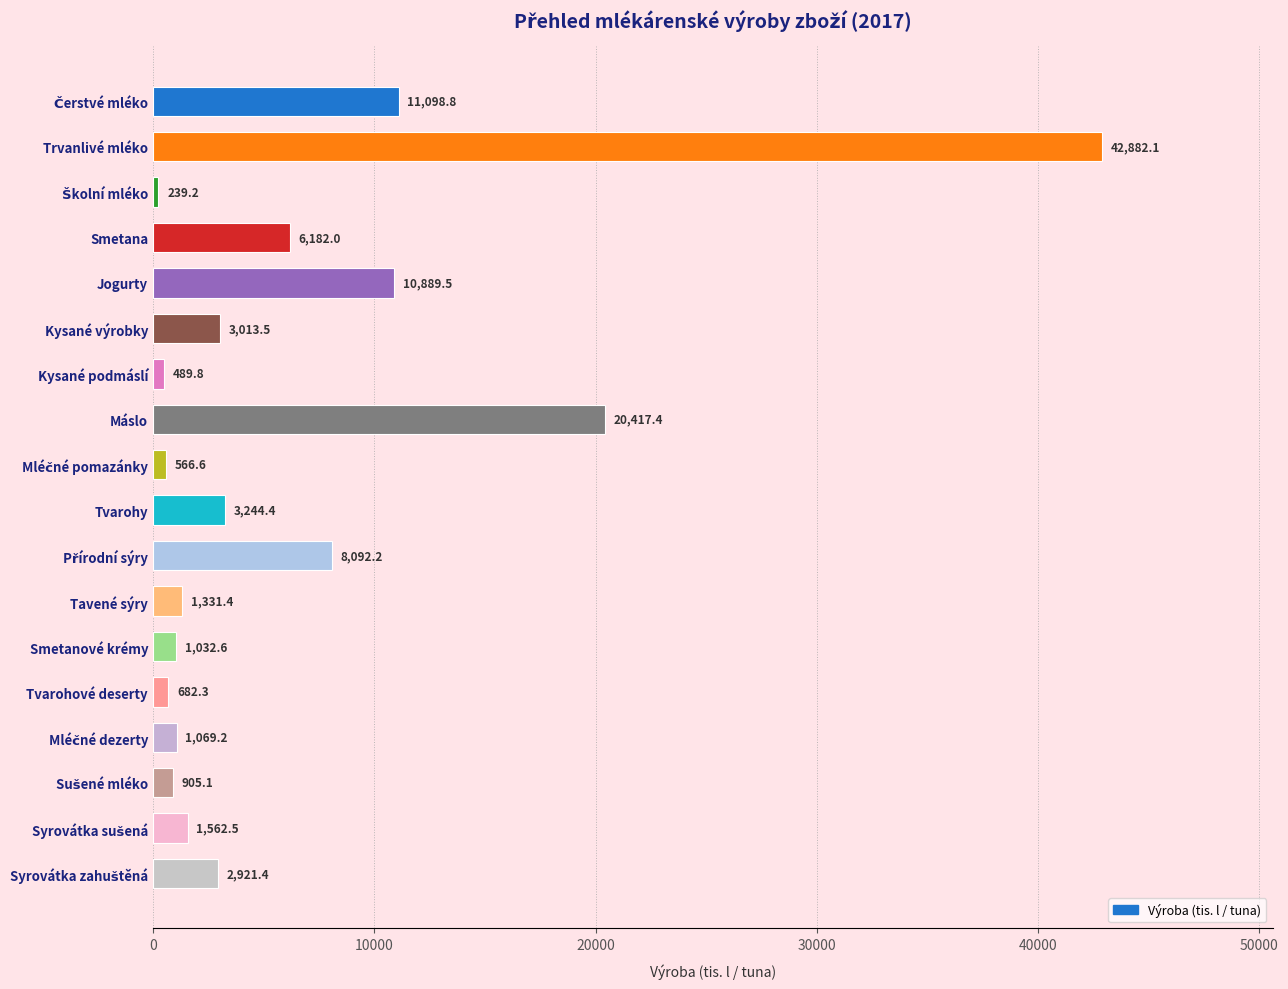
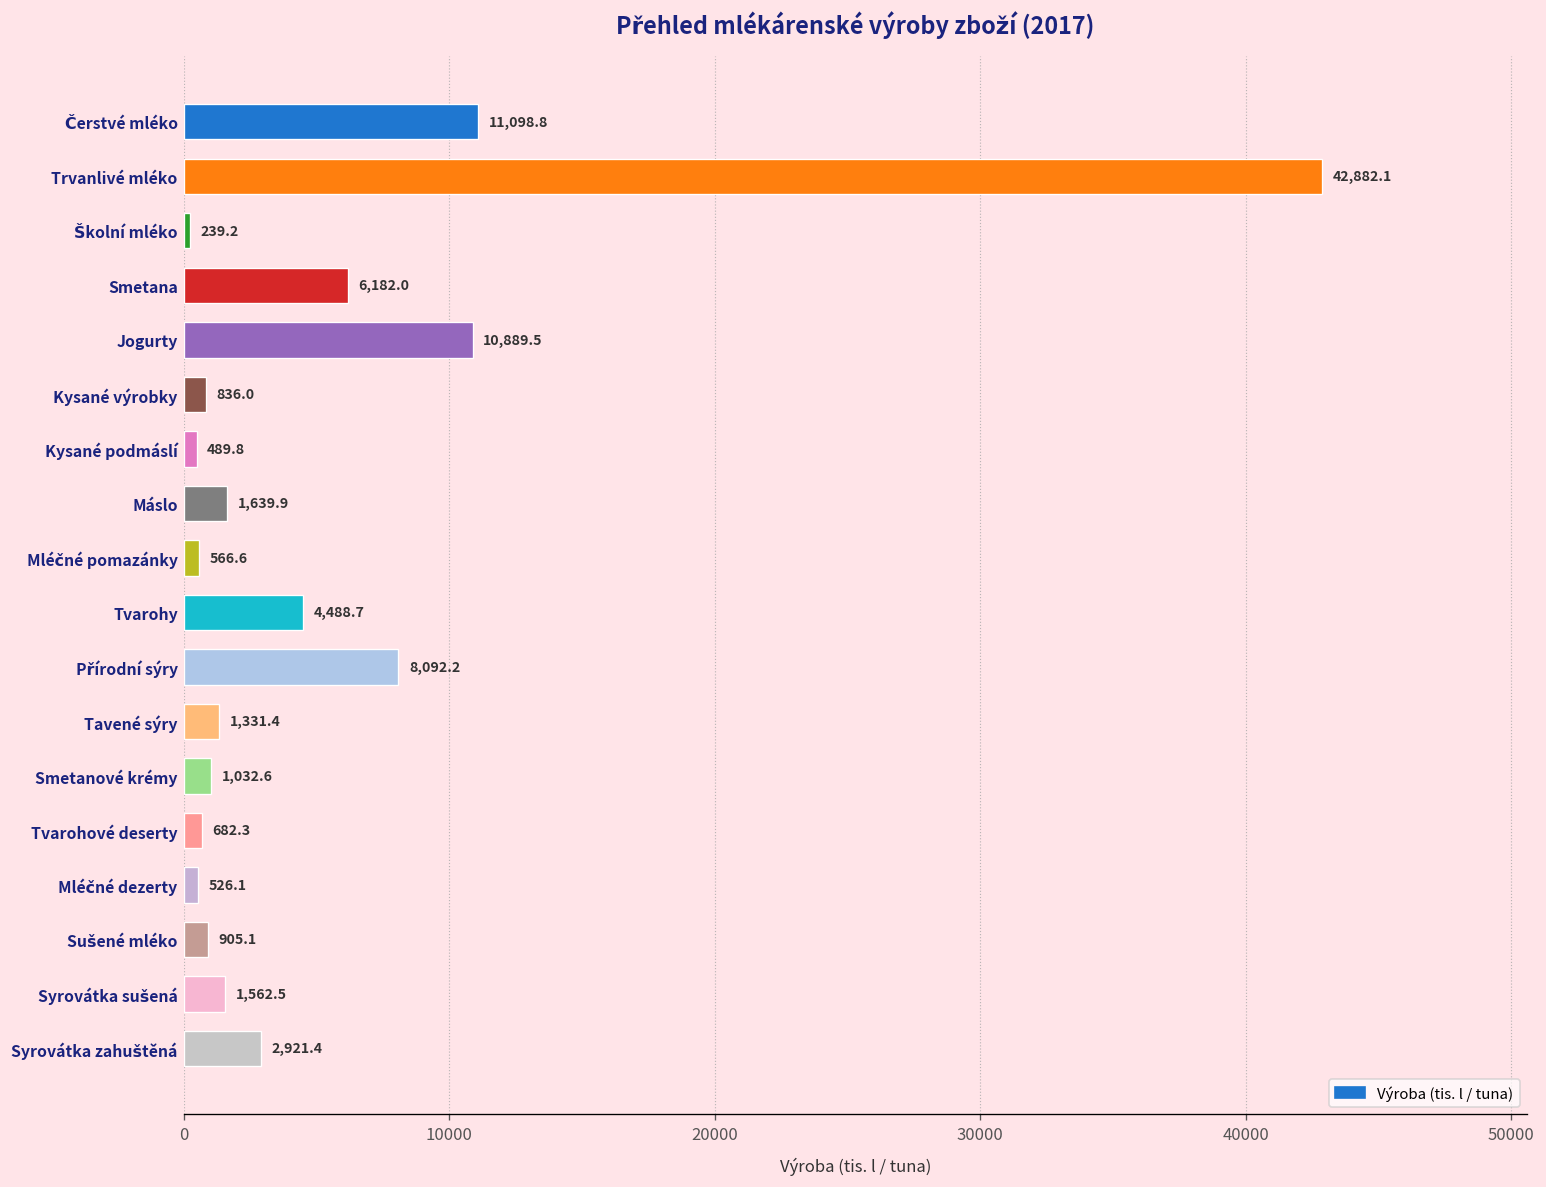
  {
    "Čerstvé mléko": "11,098.8",
    "Trvanlivé mléko": "42,882.1",
    "Školní mléko": "239.2",
    "Smetana": "6,182.0",
    "Jogurty": "10,889.5",
-   "Kysané výrobky": "3,013.5",
+   "Kysané výrobky": "836.0",
    "Kysané podmáslí": "489.8",
-   "Máslo": "20,417.4",
+   "Máslo": "1,639.9",
    "Mléčné pomazánky": "566.6",
-   "Tvarohy": "3,244.4",
+   "Tvarohy": "4,488.7",
    "Přírodní sýry": "8,092.2",
    "Tavené sýry": "1,331.4",
    "Smetanové krémy": "1,032.6",
    "Tvarohové deserty": "682.3",
-   "Mléčné dezerty": "1,069.2",
+   "Mléčné dezerty": "526.1",
    "Sušené mléko": "905.1",
    "Syrovátka sušená": "1,562.5",
    "Syrovátka zahuštěná": "2,921.4"
  }
